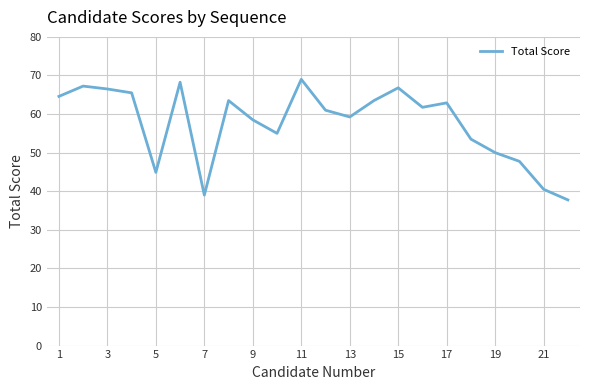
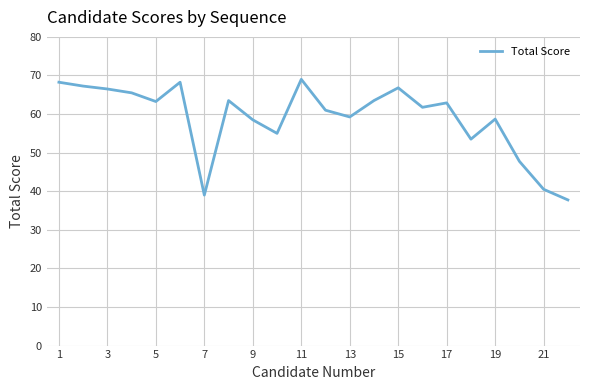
  {
-   "1": 65,
+   "1": 68,
    "3": 67,
-   "5": 45,
+   "5": 63,
    "7": 39,
    "9": 59,
    "11": 69,
    "13": 59,
    "15": 67,
    "17": 63,
-   "19": 50,
+   "19": 59,
    "21": 41
  }
